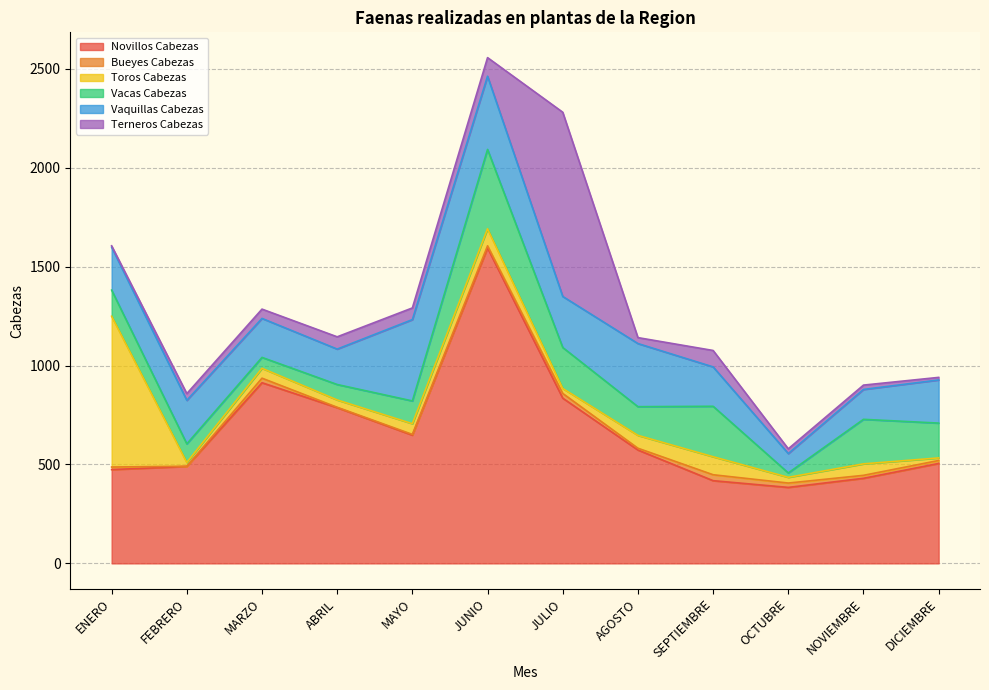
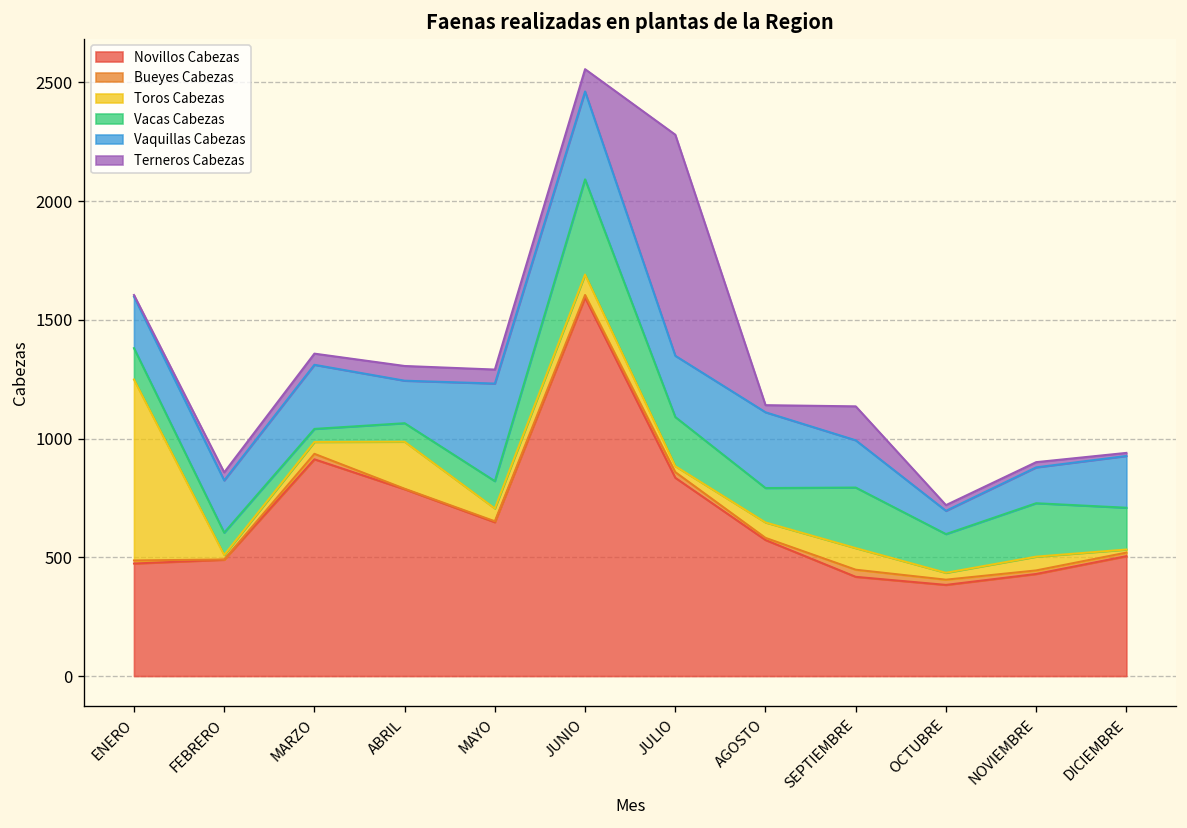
  {
    "Toros Cabezas": {
      "ENERO": 760,
      "FEBRERO": 20,
      "MARZO": 50,
-     "ABRIL": 40,
+     "ABRIL": 200,
      "MAYO": 50,
      "JUNIO": 90,
      "JULIO": 30,
      "AGOSTO": 70,
      "SEPTIEMBRE": 90,
      "OCTUBRE": 30,
      "NOVIEMBRE": 60,
      "DICIEMBRE": 10
    },
    "Vacas Cabezas": {
      "ENERO": 130,
      "FEBRERO": 90,
      "MARZO": 60,
      "ABRIL": 80,
      "MAYO": 120,
      "JUNIO": 400,
      "JULIO": 210,
      "AGOSTO": 150,
      "SEPTIEMBRE": 260,
-     "OCTUBRE": 20,
+     "OCTUBRE": 160,
      "NOVIEMBRE": 230,
      "DICIEMBRE": 180
    },
    "Vaquillas Cabezas": {
      "FEBRERO": 220,
-     "MARZO": 200,
+     "MARZO": 270,
      "ABRIL": 180,
      "MAYO": 410,
      "JUNIO": 370,
      "JULIO": 260,
      "AGOSTO": 320,
      "SEPTIEMBRE": 200,
      "OCTUBRE": 100,
      "NOVIEMBRE": 150,
      "DICIEMBRE": 220
    },
    "Terneros Cabezas": {
      "FEBRERO": 30,
      "MARZO": 50,
      "ABRIL": 60,
      "MAYO": 60,
      "JUNIO": 90,
      "JULIO": 930,
      "AGOSTO": 30,
-     "SEPTIEMBRE": 80,
+     "SEPTIEMBRE": 140,
      "OCTUBRE": 20,
      "NOVIEMBRE": 20,
      "DICIEMBRE": 10
    }
  }
